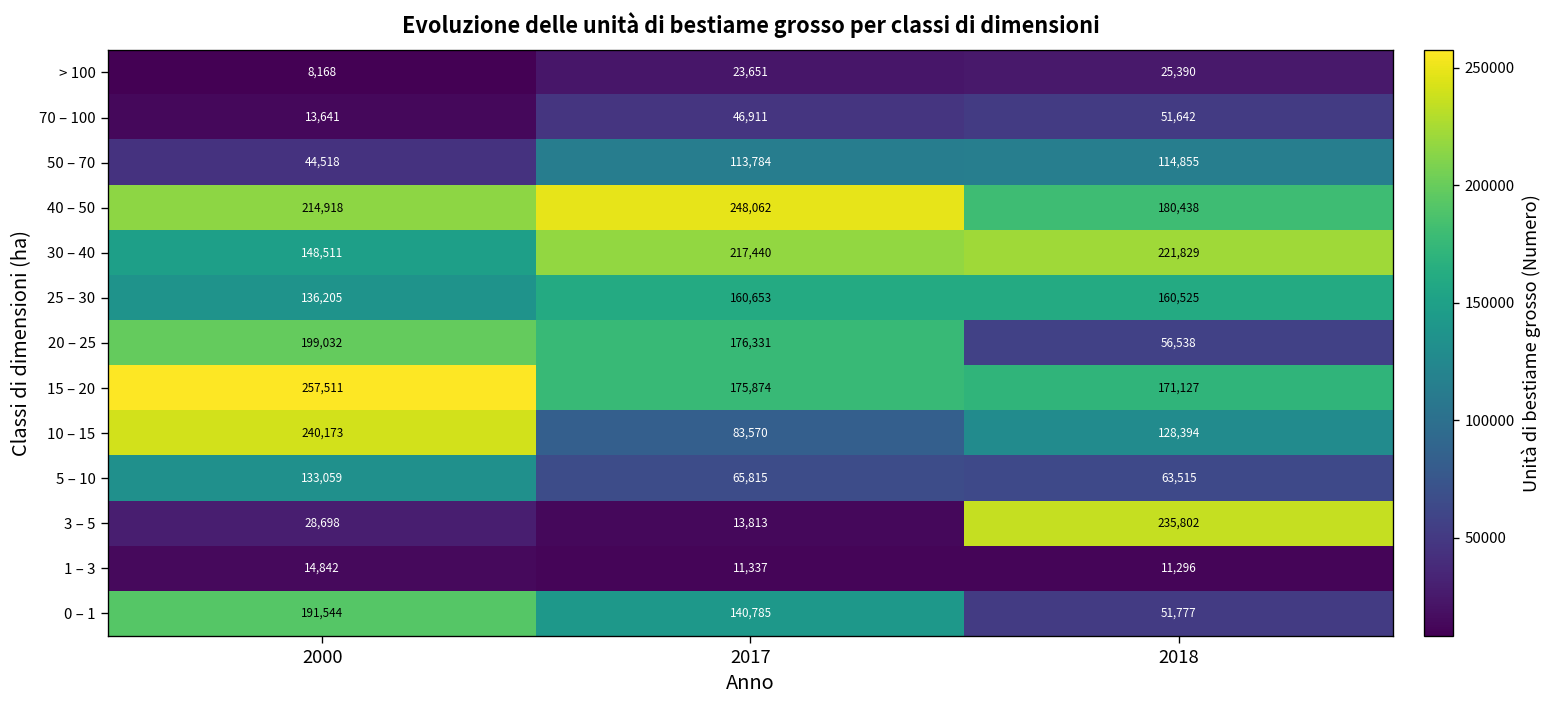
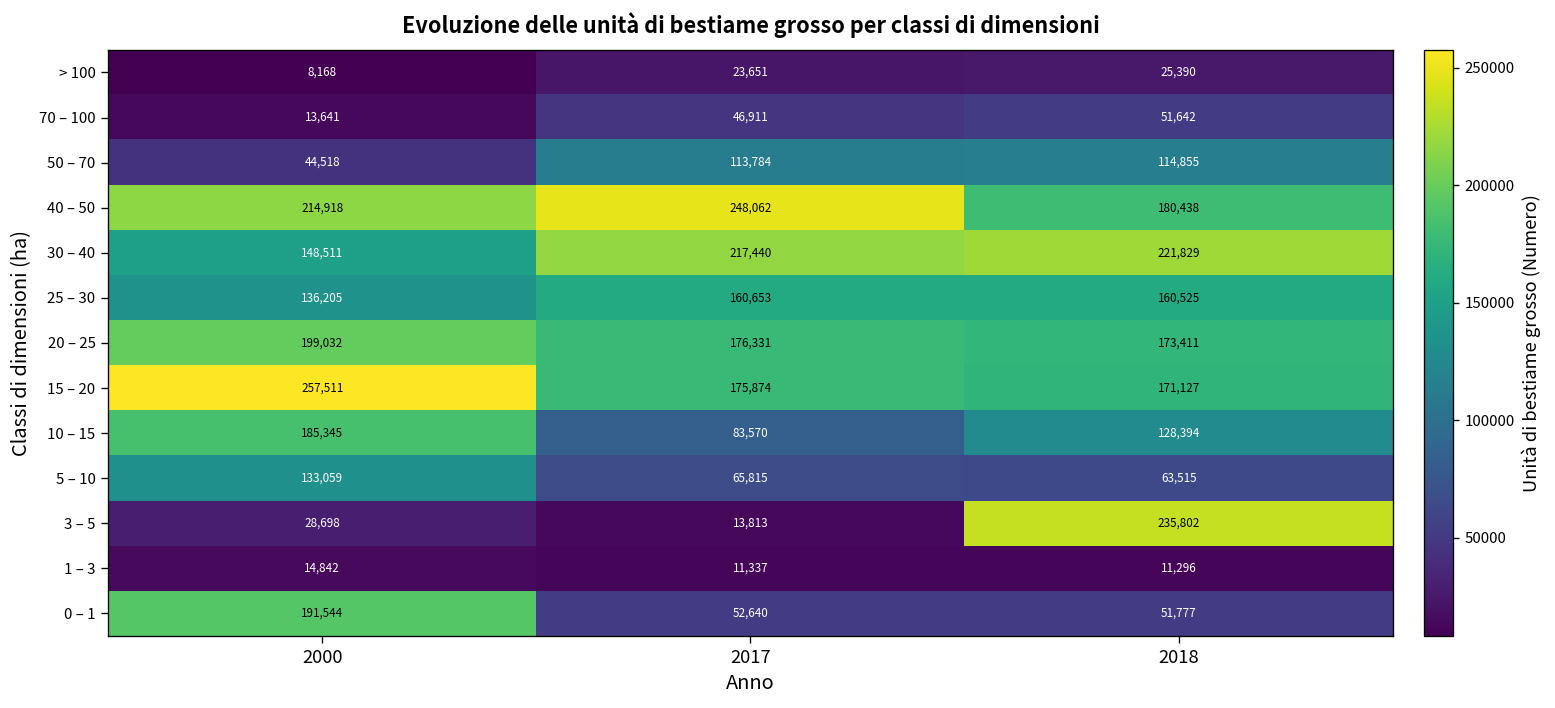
  {
    "> 100": {
      "2000": "8,168",
      "2017": "23,651",
      "2018": "25,390"
    },
    "70 – 100": {
      "2000": "13,641",
      "2017": "46,911",
      "2018": "51,642"
    },
    "50 – 70": {
      "2000": "44,518",
      "2017": "113,784",
      "2018": "114,855"
    },
    "40 – 50": {
      "2000": "214,918",
      "2017": "248,062",
      "2018": "180,438"
    },
    "30 – 40": {
      "2000": "148,511",
      "2017": "217,440",
      "2018": "221,829"
    },
    "25 – 30": {
      "2000": "136,205",
      "2017": "160,653",
      "2018": "160,525"
    },
    "20 – 25": {
      "2000": "199,032",
      "2017": "176,331",
-     "2018": "56,538"
+     "2018": "173,411"
    },
    "15 – 20": {
      "2000": "257,511",
      "2017": "175,874",
      "2018": "171,127"
    },
    "10 – 15": {
-     "2000": "240,173",
+     "2000": "185,345",
      "2017": "83,570",
      "2018": "128,394"
    },
    "5 – 10": {
      "2000": "133,059",
      "2017": "65,815",
      "2018": "63,515"
    },
    "3 – 5": {
      "2000": "28,698",
      "2017": "13,813",
      "2018": "235,802"
    },
    "1 – 3": {
      "2000": "14,842",
      "2017": "11,337",
      "2018": "11,296"
    },
    "0 – 1": {
      "2000": "191,544",
-     "2017": "140,785",
+     "2017": "52,640",
      "2018": "51,777"
    }
  }
